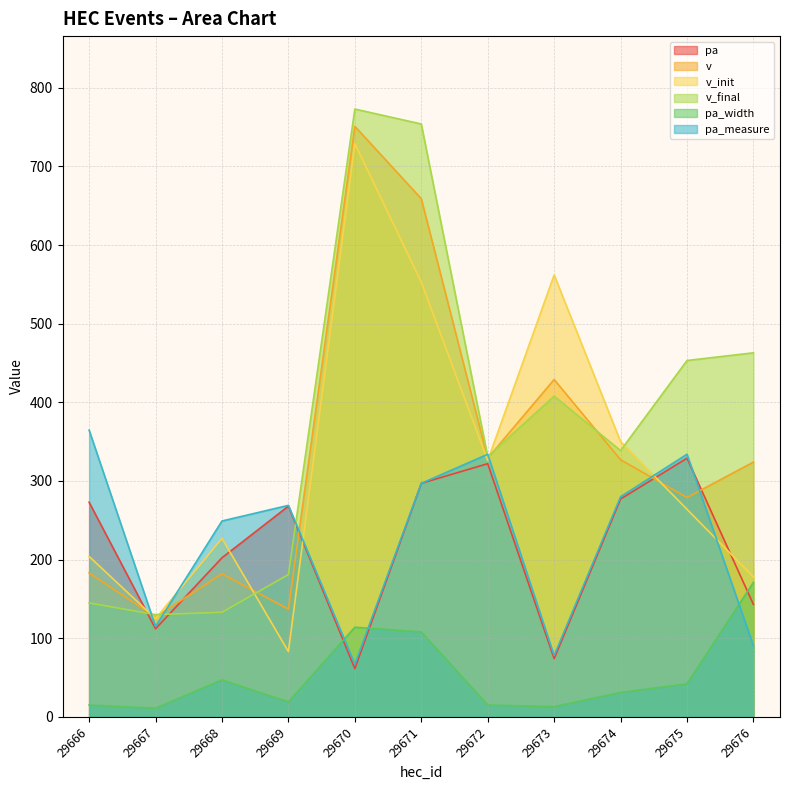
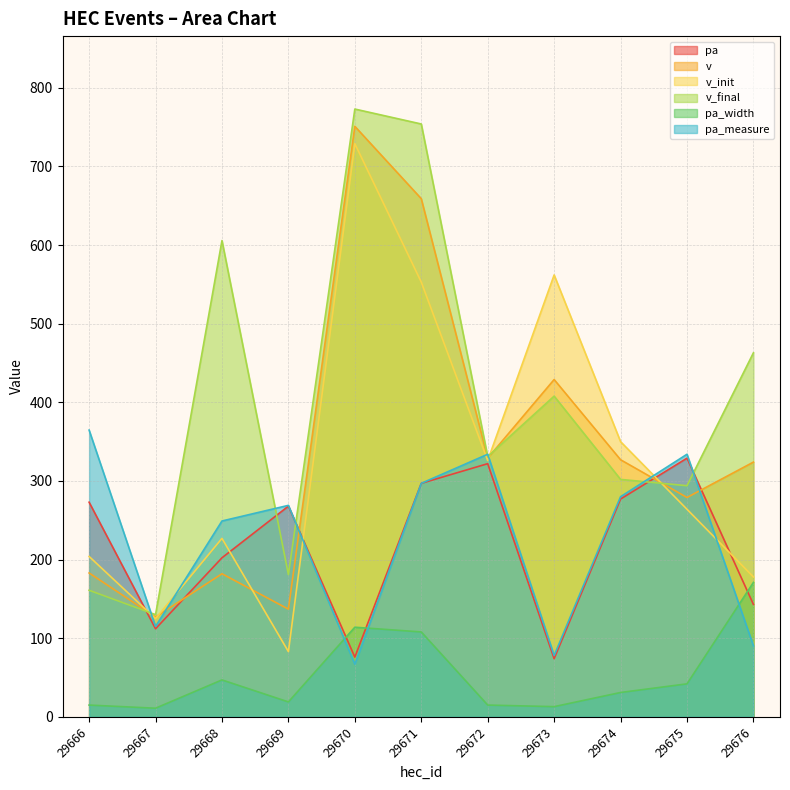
  {
    "pa": {
      "29666": 270,
      "29668": 200,
-     "29670": 60,
+     "29670": 80,
      "29672": 320,
      "29673": 70,
      "29675": 330,
      "29676": 140
    },
    "v_final": {
-     "29666": 140,
-     "29668": 130,
+     "29666": 160,
+     "29668": 610,
      "29669": 180,
      "29670": 770,
      "29671": 750,
      "29673": 410,
-     "29674": 340,
-     "29675": 450,
+     "29674": 300,
+     "29675": 290,
      "29676": 460
    },
    "pa_width": {
      "29666": 20,
      "29667": 10,
      "29668": 50,
      "29669": 20,
      "29670": 110,
      "29671": 110,
      "29672": 20,
      "29673": 10,
      "29674": 30,
      "29675": 40,
      "29676": 170
    },
    "pa_measure": {
      "29666": 360,
      "29668": 250,
      "29670": 70,
      "29673": 80,
      "29675": 330,
      "29676": 90
    }
  }
